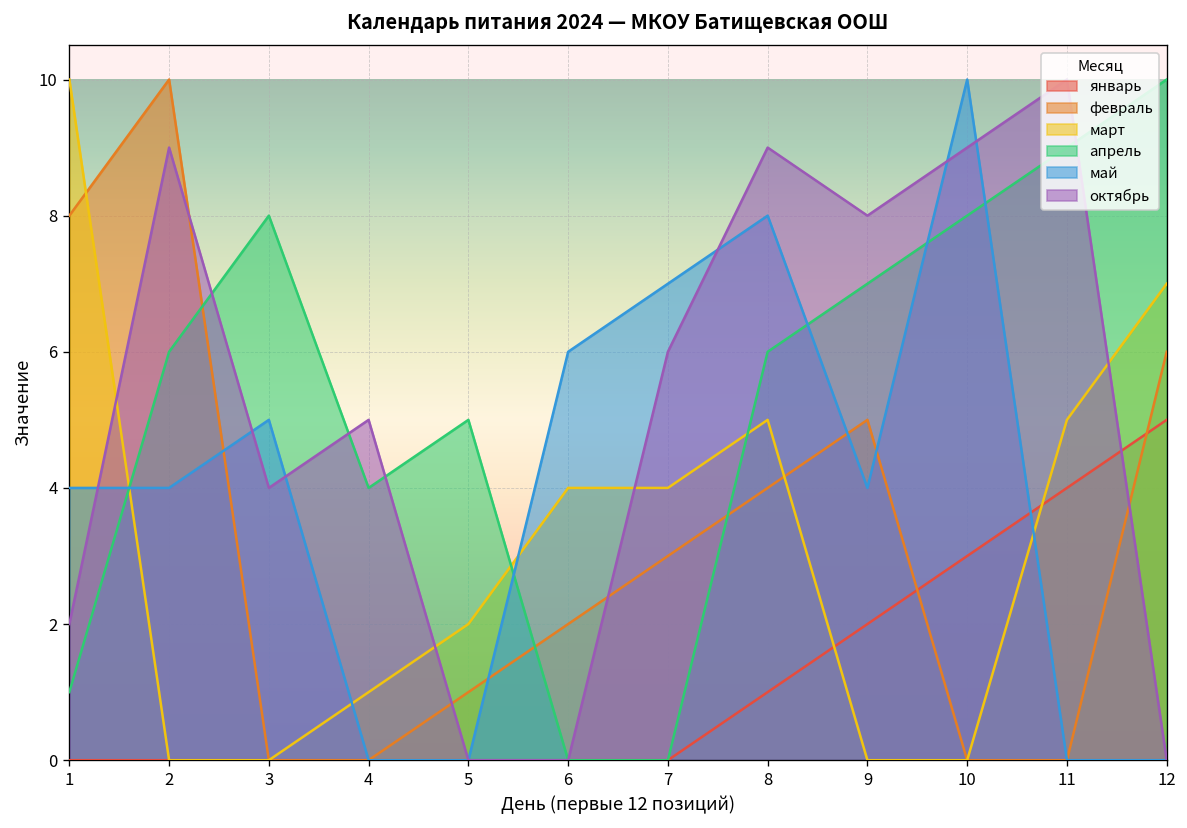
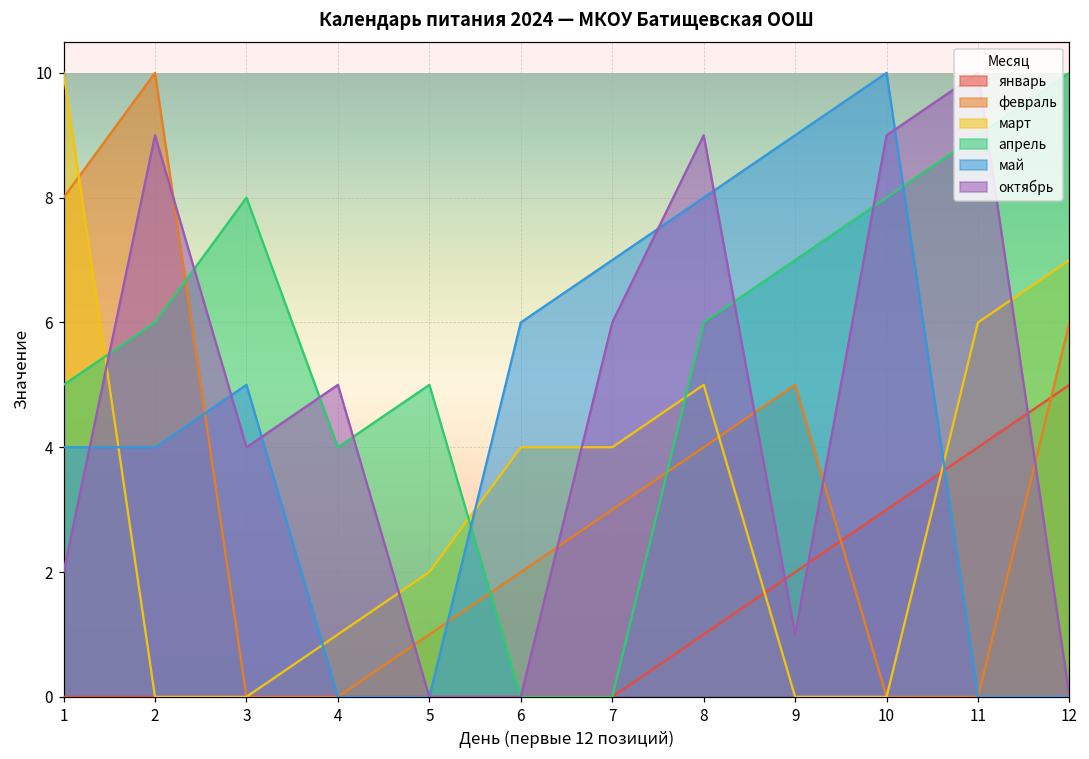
  {
    "март": {
      "1": 10,
      "4": 1,
      "5": 2,
      "6": 4,
      "7": 4,
      "8": 5,
      "9": 0,
-     "11": 5,
+     "11": 6,
      "12": 7
    },
    "апрель": {
-     "1": 1,
+     "1": 5,
      "2": 6,
      "3": 8,
      "4": 4,
      "5": 5,
      "8": 6,
      "9": 7,
      "10": 8,
      "12": 10
    },
    "май": {
      "1": 4,
      "2": 4,
      "3": 5,
      "6": 6,
      "7": 7,
      "8": 8,
-     "9": 4,
+     "9": 9,
      "10": 10
    },
    "октябрь": {
      "1": 2,
      "2": 9,
      "3": 4,
      "4": 5,
      "7": 6,
      "8": 9,
-     "9": 8,
+     "9": 1,
      "10": 9
    }
  }
